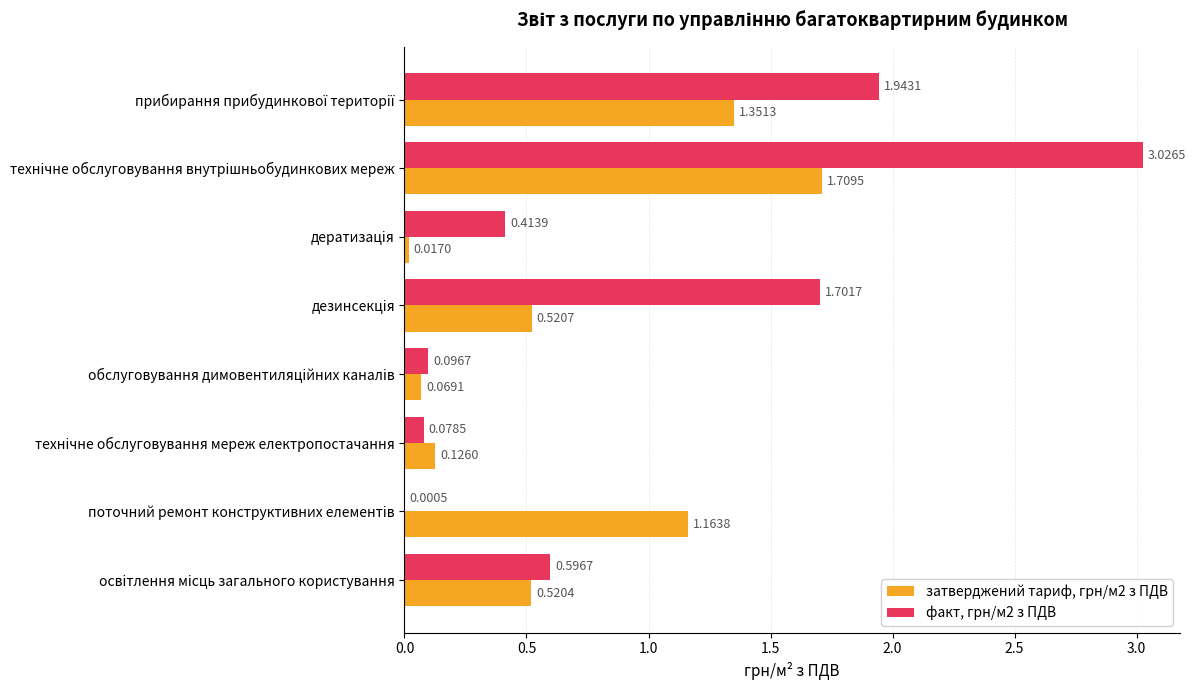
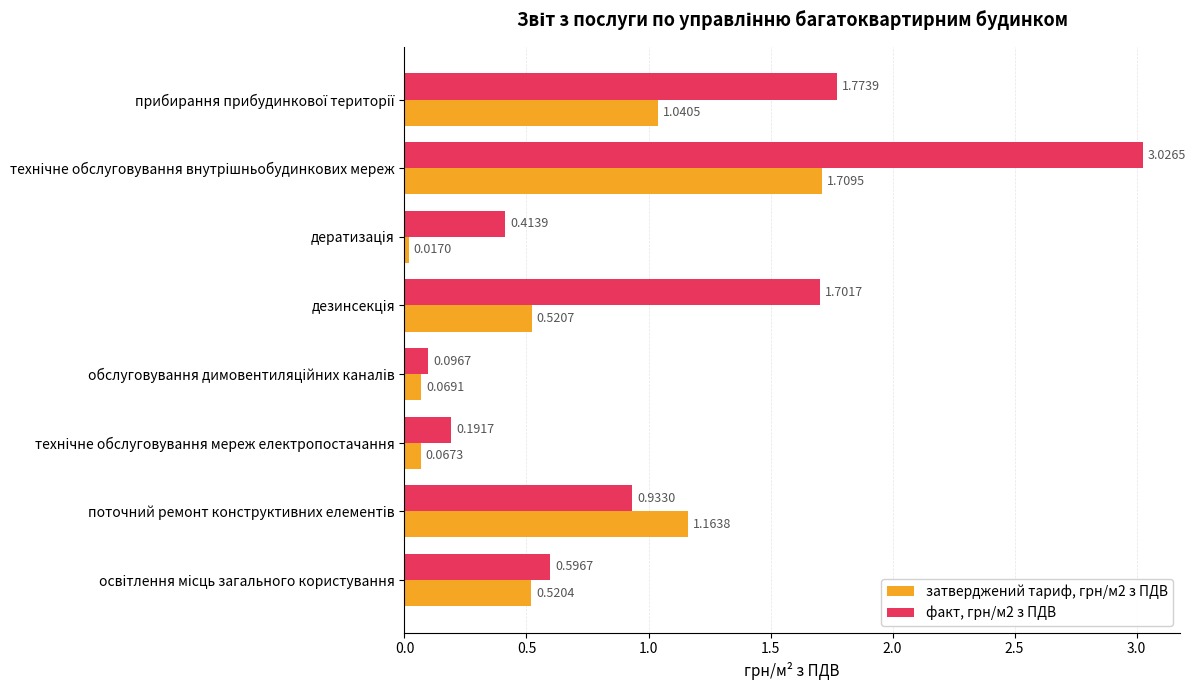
  {
    "затверджений тариф, грн/м2 з ПДВ": {
-     "прибирання прибудинкової території": 1.3513,
+     "прибирання прибудинкової території": 1.0405,
      "технічне обслуговування внутрішньобудинкових мереж": 1.7095,
      "дератизація": 0.0170,
      "дезинсекція": 0.5207,
      "обслуговування димовентиляційних каналів": 0.0691,
-     "технічне обслуговування мереж електропостачання": 0.1260,
+     "технічне обслуговування мереж електропостачання": 0.0673,
      "поточний ремонт конструктивних елементів": 1.1638,
      "освітлення місць загального користування": 0.5204
    },
    "факт, грн/м2 з ПДВ": {
-     "прибирання прибудинкової території": 1.9431,
+     "прибирання прибудинкової території": 1.7739,
      "технічне обслуговування внутрішньобудинкових мереж": 3.0265,
      "дератизація": 0.4139,
      "дезинсекція": 1.7017,
      "обслуговування димовентиляційних каналів": 0.0967,
-     "технічне обслуговування мереж електропостачання": 0.0785,
-     "поточний ремонт конструктивних елементів": 0.0005,
+     "технічне обслуговування мереж електропостачання": 0.1917,
+     "поточний ремонт конструктивних елементів": 0.9330,
      "освітлення місць загального користування": 0.5967
    }
  }
